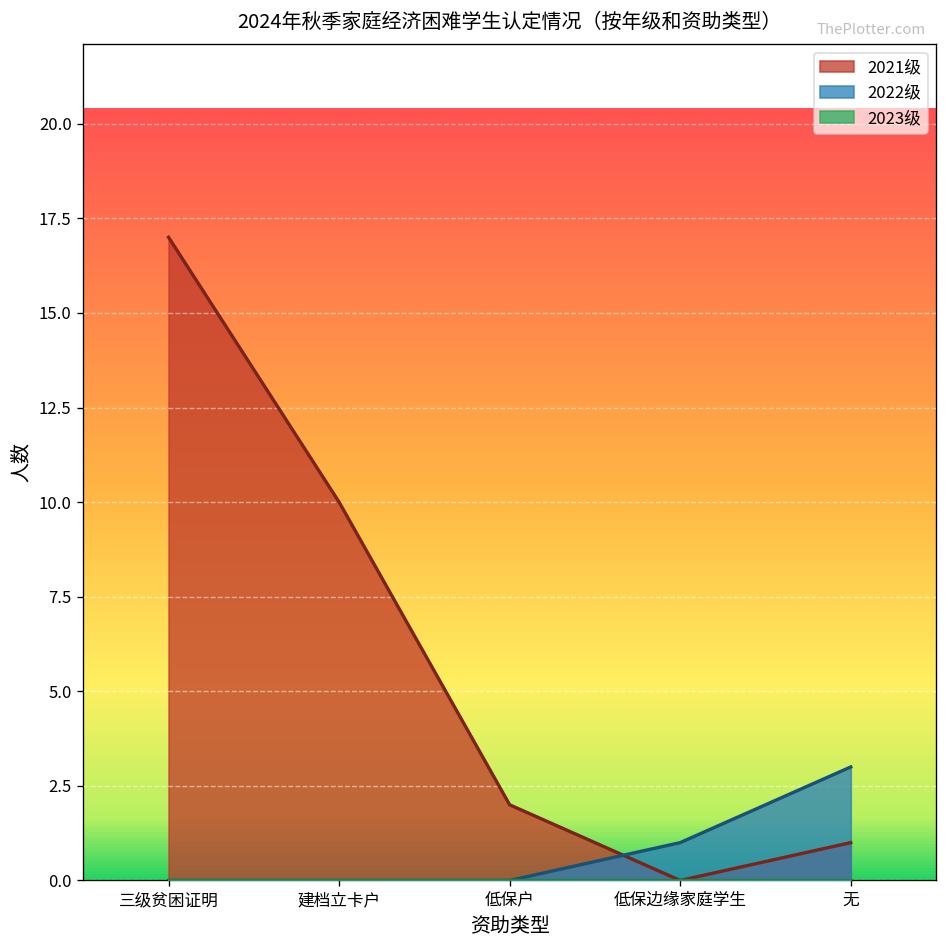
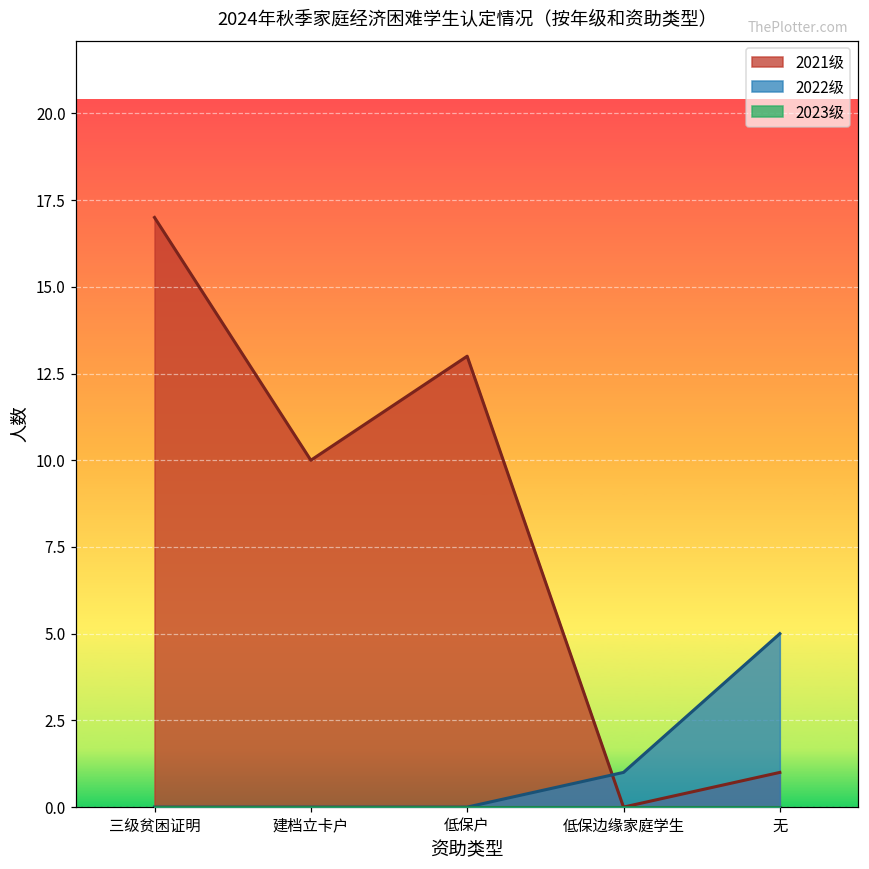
  {
    "2021级": {
      "三级贫困证明": 17,
      "建档立卡户": 10,
-     "低保户": 2,
+     "低保户": 13,
      "无": 1
    },
    "2022级": {
      "低保边缘家庭学生": 1,
-     "无": 3
+     "无": 5
    },
    "2023级": {
      "无": 0
    }
  }
